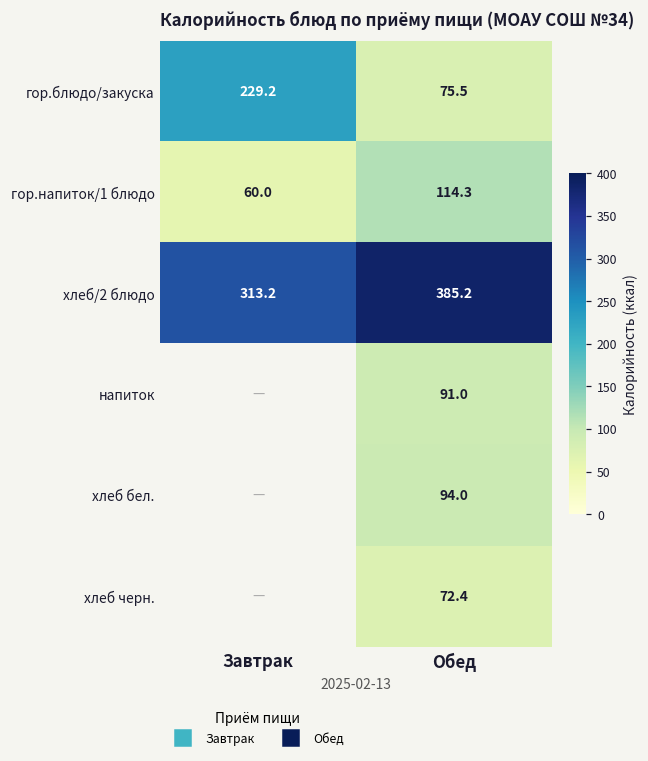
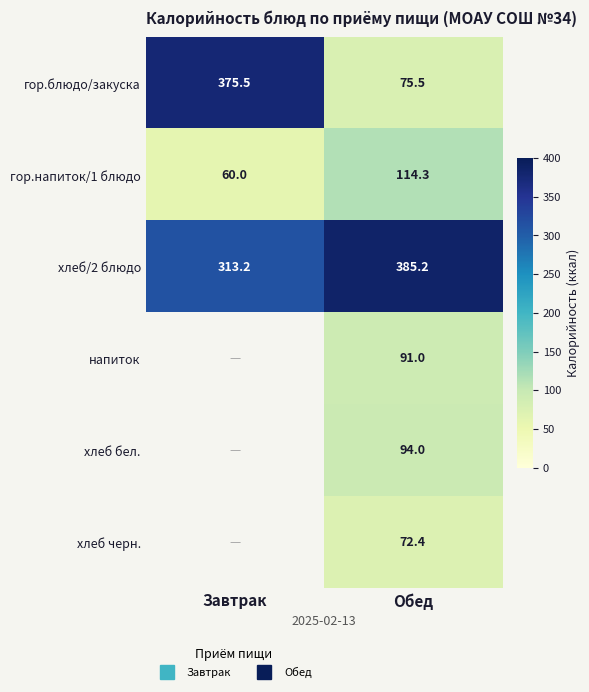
  {
    "гор.блюдо/закуска": {
-     "Завтрак": 229.2,
+     "Завтрак": 375.5,
      "Обед": 75.5
    },
    "гор.напиток/1 блюдо": {
      "Завтрак": 60.0,
      "Обед": 114.3
    },
    "хлеб/2 блюдо": {
      "Завтрак": 313.2,
      "Обед": 385.2
    },
    "напиток": {
      "Обед": 91.0
    },
    "хлеб бел.": {
      "Обед": 94.0
    },
    "хлеб черн.": {
      "Обед": 72.4
    }
  }
